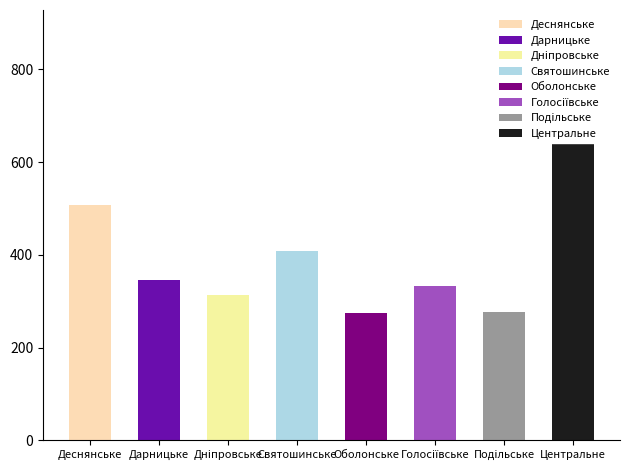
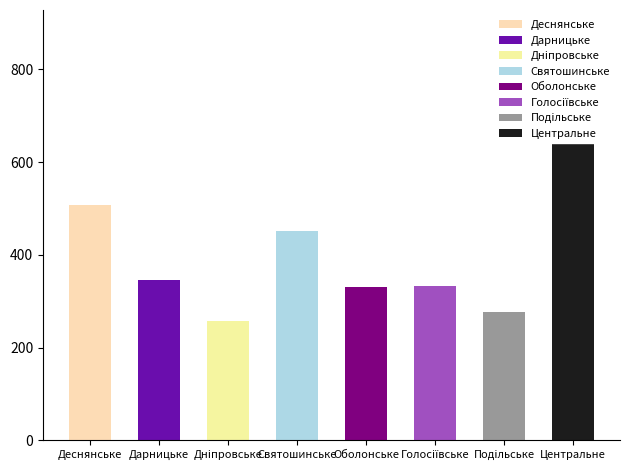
  {
    "Деснянське": 510,
    "Дарницьке": 350,
-   "Дніпровське": 310,
-   "Святошинське": 410,
-   "Оболонське": 280,
+   "Дніпровське": 260,
+   "Святошинське": 450,
+   "Оболонське": 330,
    "Голосіївське": 330,
    "Подільське": 280
  }
